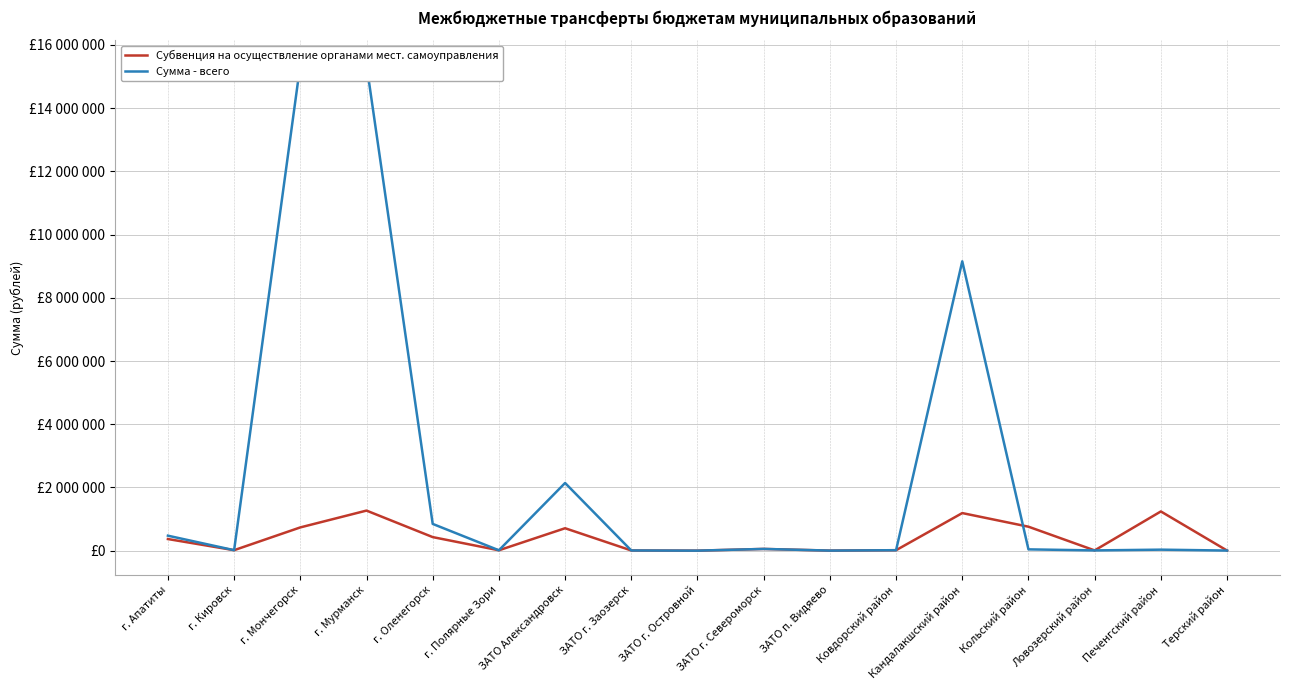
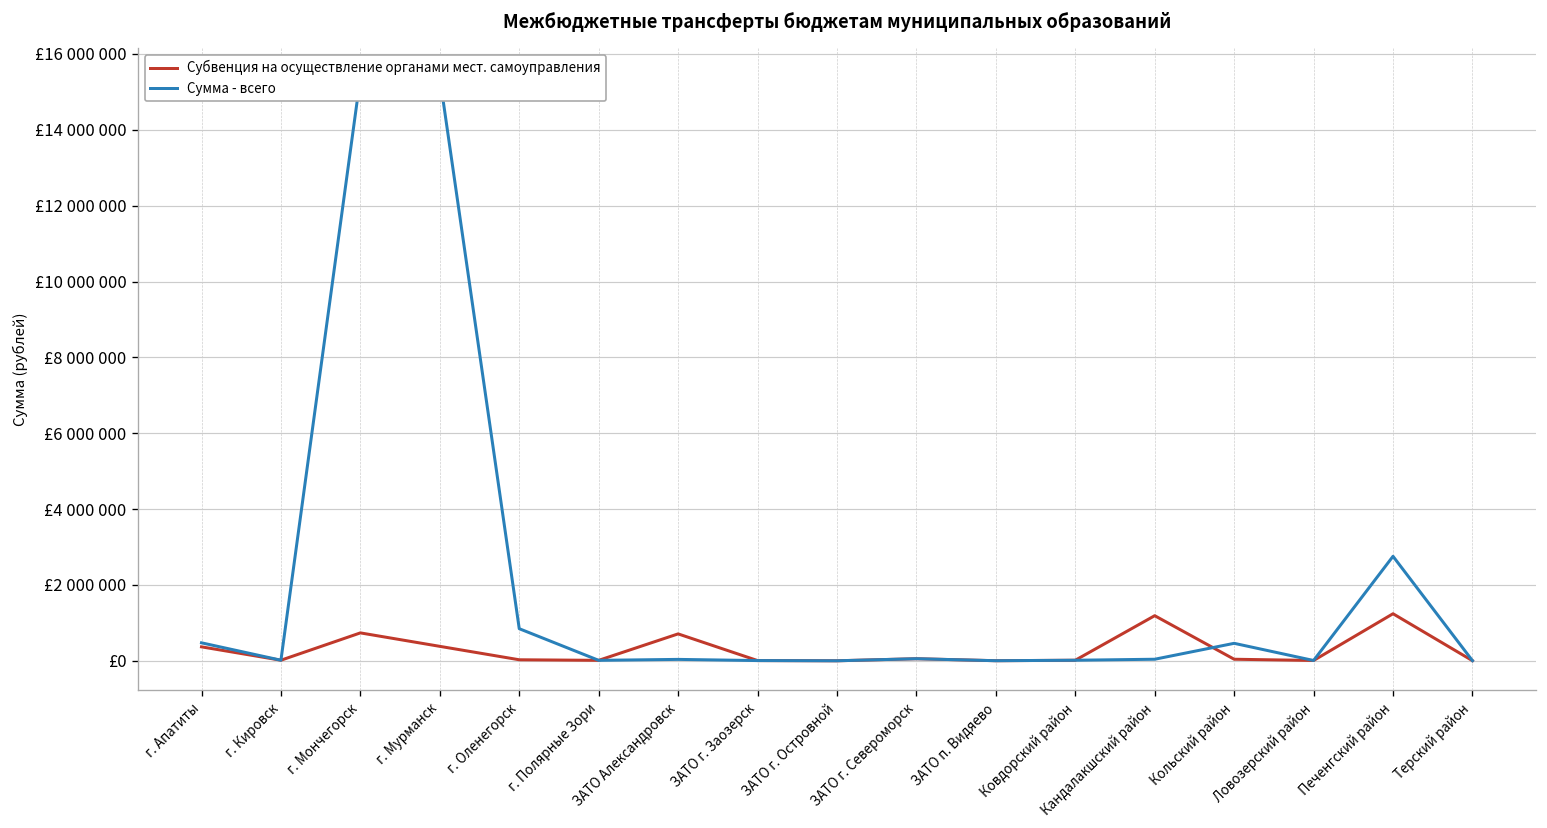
  {
    "Субвенция на осуществление органами мест. самоуправления": {
      "г. Апатиты": "£400000",
      "г. Мончегорск": "£700000",
-     "г. Мурманск": "£1300000",
-     "г. Оленегорск": "£400000",
+     "г. Мурманск": "£400000",
+     "г. Оленегорск": "£0",
      "ЗАТО Александровск": "£700000",
      "Кандалакшский район": "£1200000",
-     "Кольский район": "£800000",
+     "Кольский район": "£0",
      "Печенгский район": "£1200000"
    },
    "Сумма - всего": {
      "г. Апатиты": "£500000",
      "г. Оленегорск": "£800000",
-     "ЗАТО Александровск": "£2100000",
-     "Кандалакшский район": "£9200000",
-     "Кольский район": "£0",
-     "Печенгский район": "£0"
+     "ЗАТО Александровск": "£0",
+     "Кандалакшский район": "£0",
+     "Кольский район": "£500000",
+     "Печенгский район": "£2800000"
    }
  }
